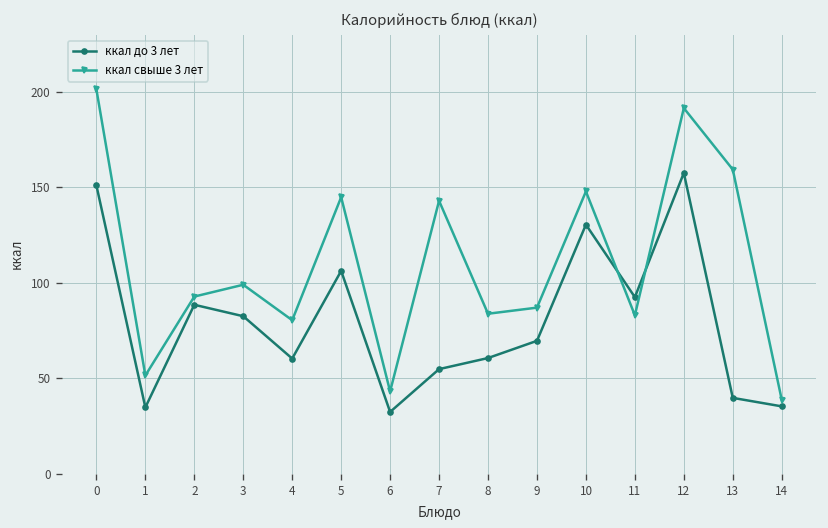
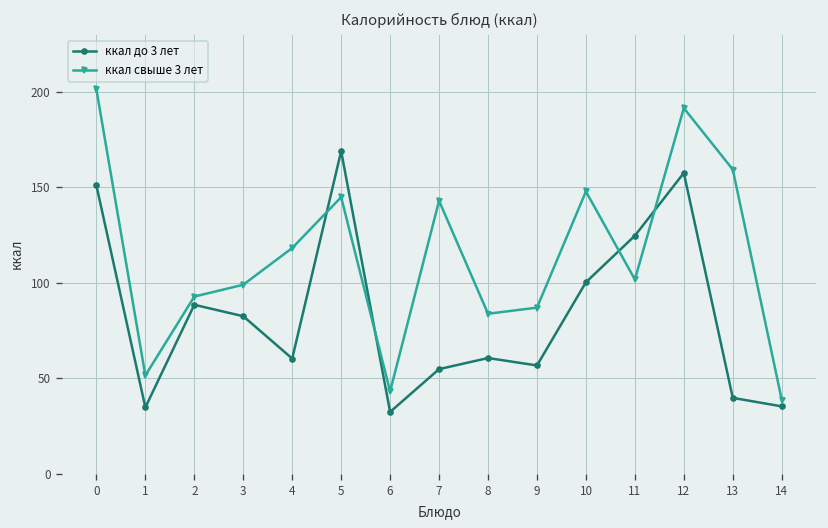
  {
    "ккал до 3 лет": {
      "0": 151,
      "1": 35,
      "2": 89,
      "3": 83,
      "4": 60,
-     "5": 106,
+     "5": 169,
      "6": 32,
      "7": 55,
      "8": 61,
-     "9": 70,
-     "10": 131,
-     "11": 93,
+     "9": 57,
+     "10": 100,
+     "11": 125,
      "12": 158,
      "13": 40,
      "14": 35
    },
    "ккал свыше 3 лет": {
      "0": 201,
      "1": 51,
      "2": 93,
      "3": 99,
-     "4": 80,
+     "4": 118,
      "5": 145,
      "6": 43,
      "7": 143,
      "8": 84,
      "9": 87,
      "10": 148,
-     "11": 83,
+     "11": 102,
      "12": 192,
      "13": 159,
      "14": 39
    }
  }
